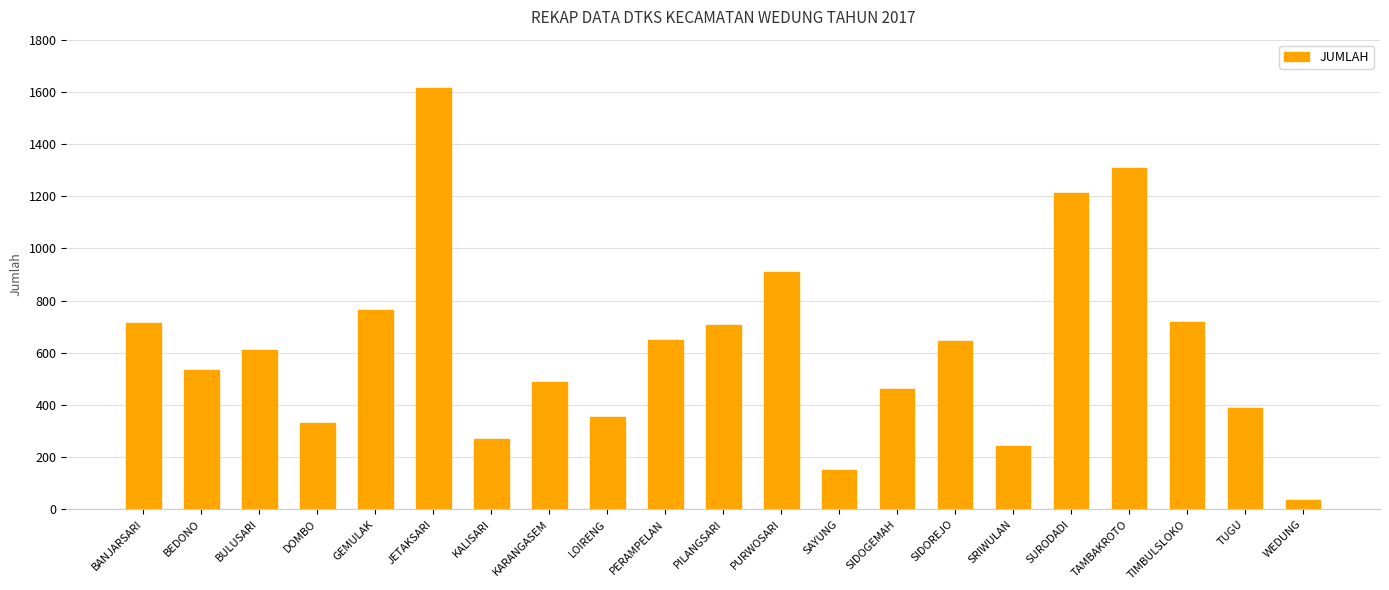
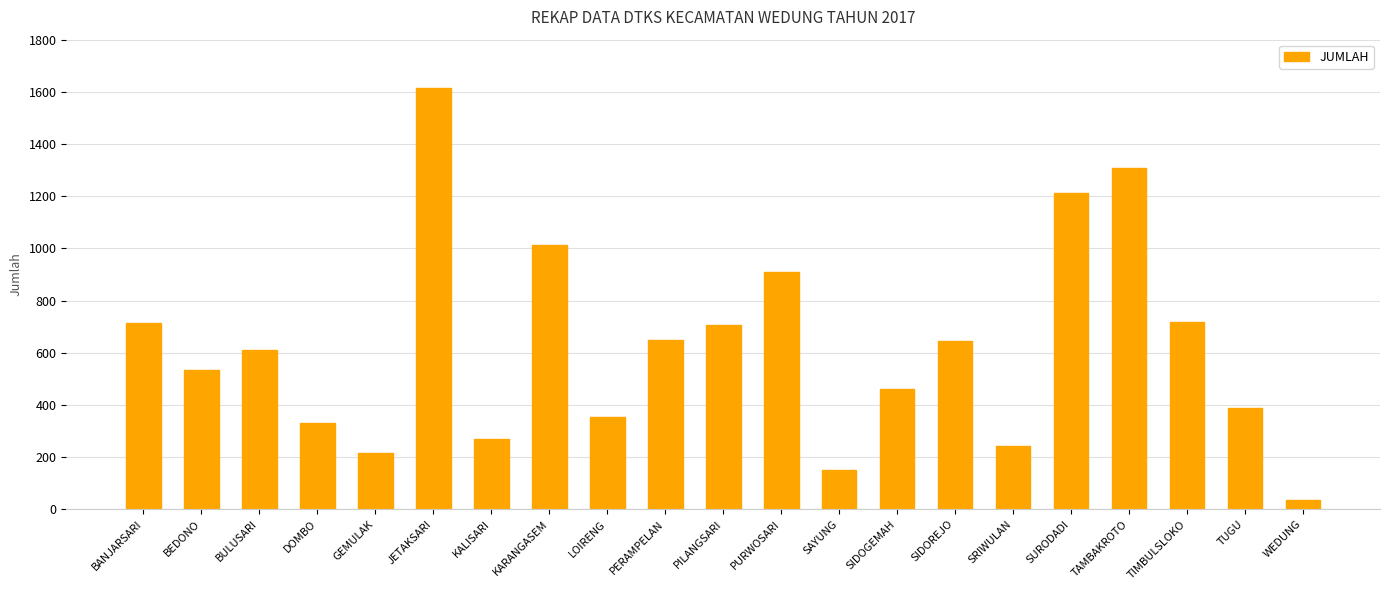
  {
    "BANJARSARI": 710,
    "BEDONO": 530,
    "BULUSARI": 610,
    "DOMBO": 330,
-   "GEMULAK": 770,
+   "GEMULAK": 220,
    "JETAKSARI": 1610,
    "KALISARI": 270,
-   "KARANGASEM": 490,
+   "KARANGASEM": 1010,
    "LOIRENG": 350,
    "PERAMPELAN": 650,
    "PILANGSARI": 710,
    "PURWOSARI": 910,
    "SAYUNG": 150,
    "SIDOGEMAH": 460,
    "SIDOREJO": 640,
    "SRIWULAN": 240,
    "SURODADI": 1210,
    "TAMBAKROTO": 1310,
    "TIMBULSLOKO": 720,
    "TUGU": 390,
    "WEDUNG": 30
  }
